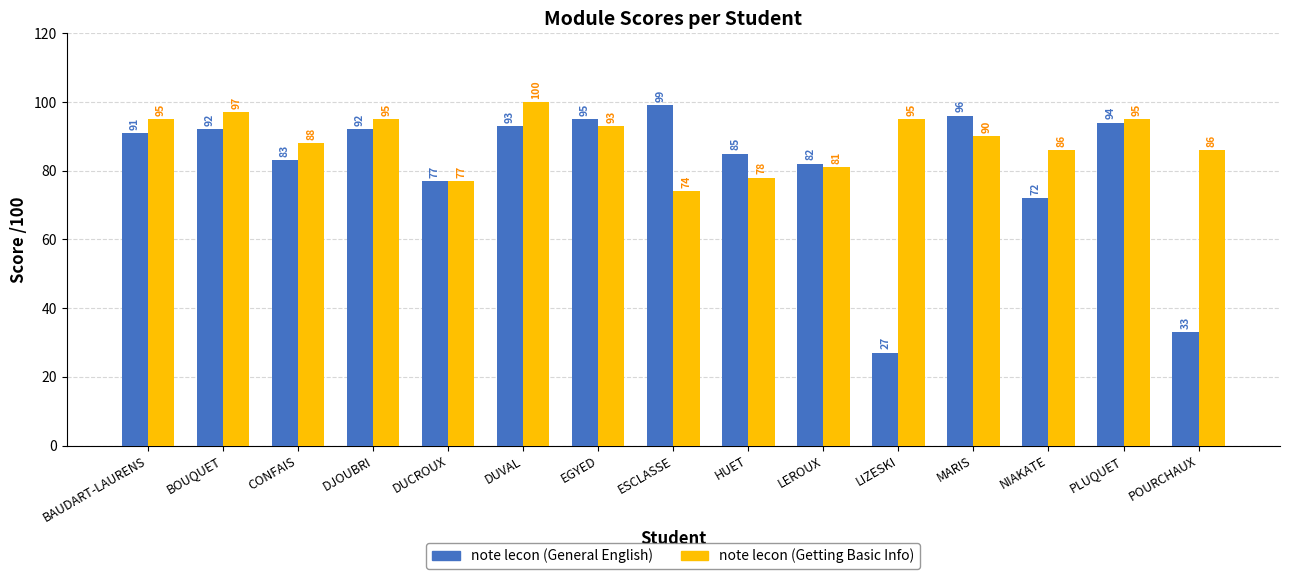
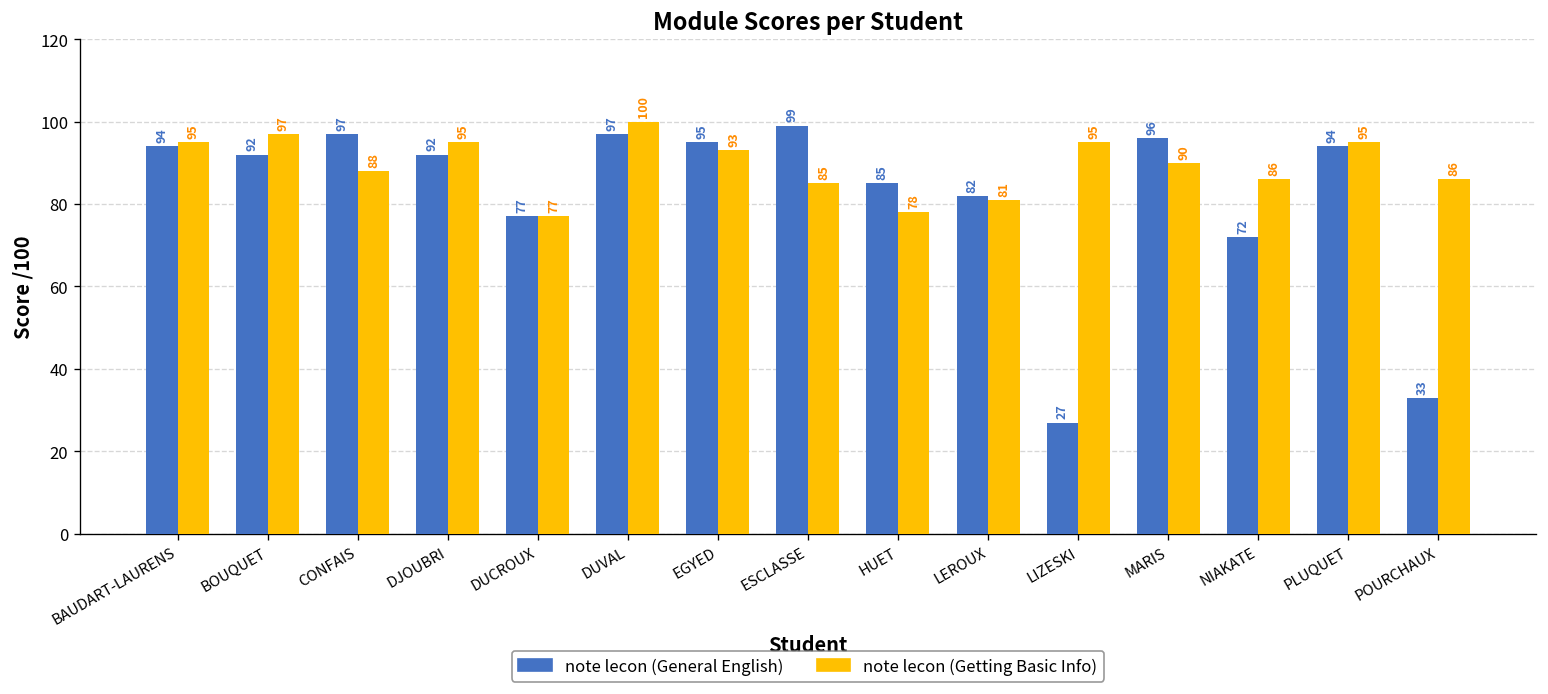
  {
    "note lecon (General English)": {
-     "BAUDART-LAURENS": 91,
+     "BAUDART-LAURENS": 94,
      "BOUQUET": 92,
-     "CONFAIS": 83,
+     "CONFAIS": 97,
      "DJOUBRI": 92,
      "DUCROUX": 77,
-     "DUVAL": 93,
+     "DUVAL": 97,
      "EGYED": 95,
      "ESCLASSE": 99,
      "HUET": 85,
      "LEROUX": 82,
      "LIZESKI": 27,
      "MARIS": 96,
      "NIAKATE": 72,
      "PLUQUET": 94,
      "POURCHAUX": 33
    },
    "note lecon (Getting Basic Info)": {
      "BAUDART-LAURENS": 95,
      "BOUQUET": 97,
      "CONFAIS": 88,
      "DJOUBRI": 95,
      "DUCROUX": 77,
      "DUVAL": 100,
      "EGYED": 93,
-     "ESCLASSE": 74,
+     "ESCLASSE": 85,
      "HUET": 78,
      "LEROUX": 81,
      "LIZESKI": 95,
      "MARIS": 90,
      "NIAKATE": 86,
      "PLUQUET": 95,
      "POURCHAUX": 86
    }
  }
